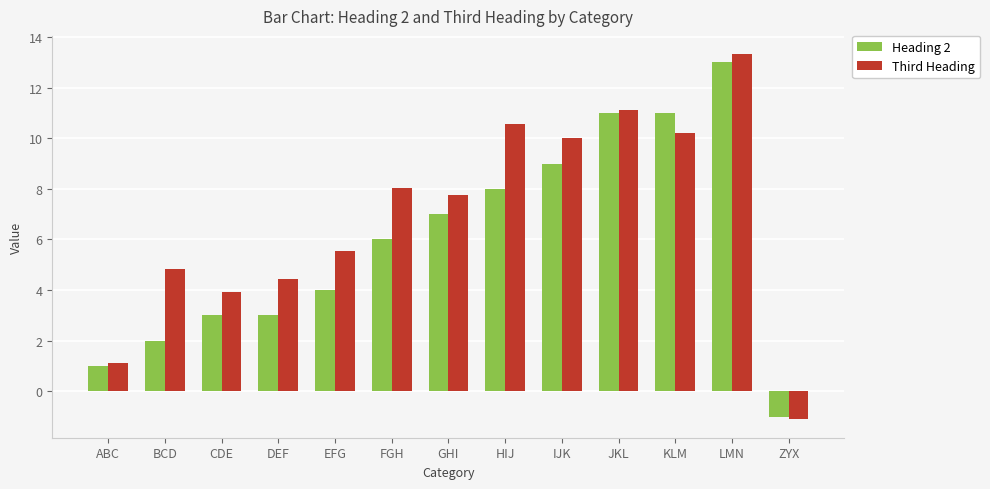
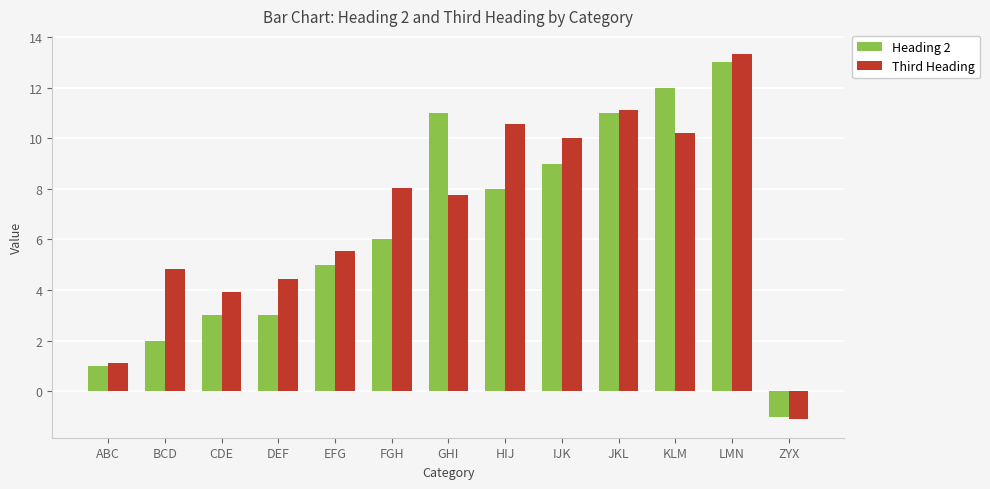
  {
    "Heading 2": {
      "ABC": 1,
      "BCD": 2,
      "CDE": 3,
      "DEF": 3,
-     "EFG": 4,
+     "EFG": 5,
      "FGH": 6,
-     "GHI": 7,
+     "GHI": 11,
      "HIJ": 8,
      "IJK": 9,
      "JKL": 11,
-     "KLM": 11,
+     "KLM": 12,
      "LMN": 13,
      "ZYX": -1
    },
    "Third Heading": {
      "ABC": 1.1,
      "BCD": 4.9,
      "CDE": 4,
      "DEF": 4.4,
      "EFG": 5.6,
      "FGH": 8,
      "GHI": 7.8,
      "HIJ": 10.6,
      "IJK": 10,
      "JKL": 11.1,
      "KLM": 10.2,
      "LMN": 13.3,
      "ZYX": -1.1
    }
  }
